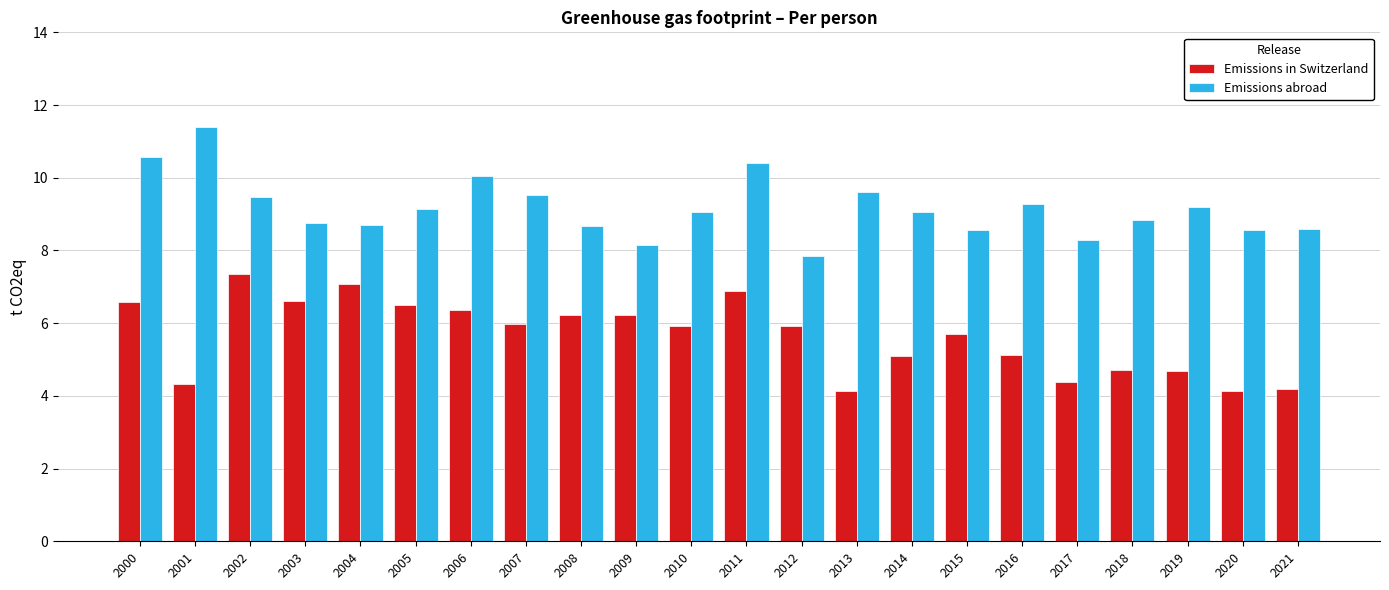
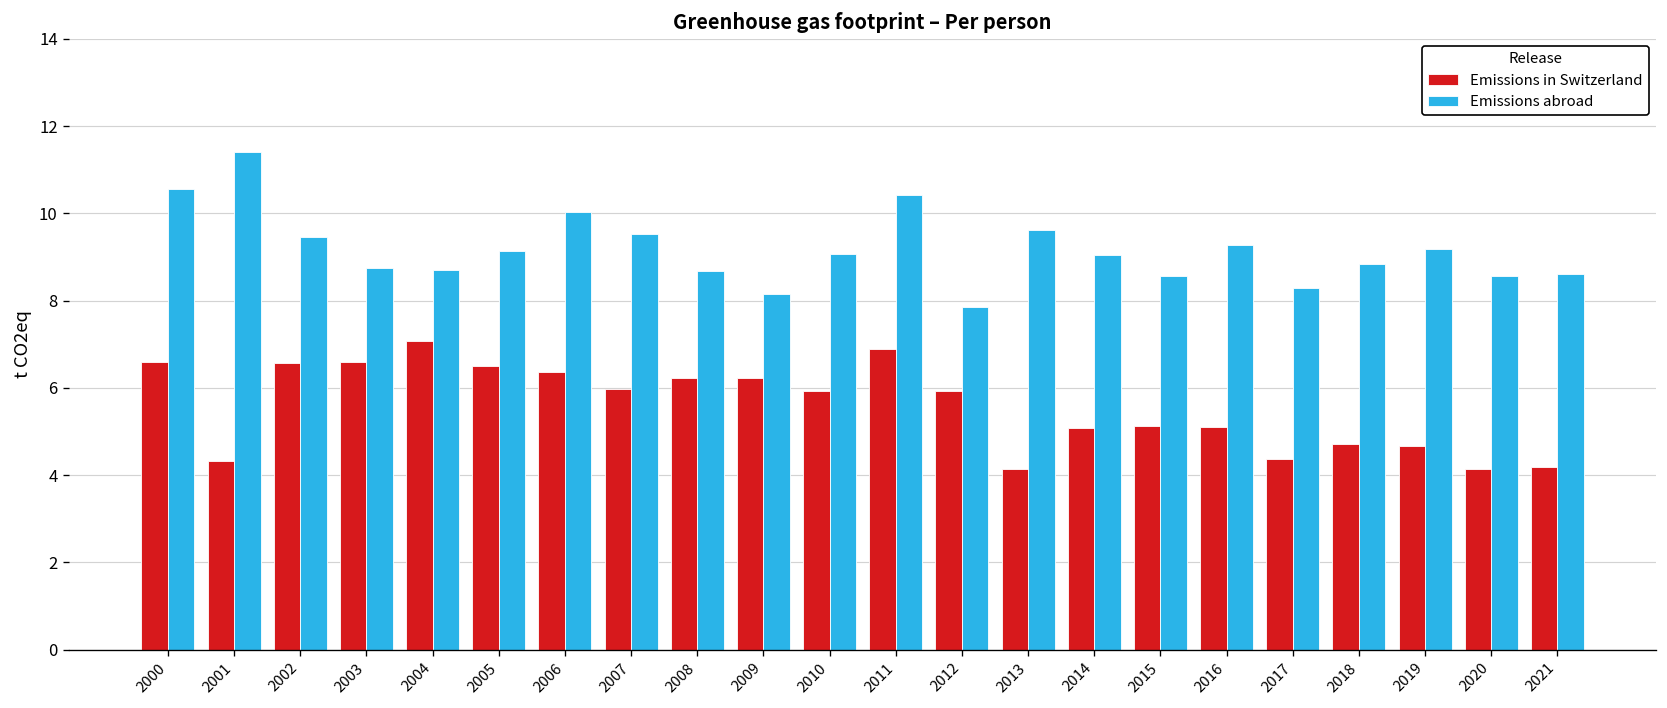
  {
    "Emissions in Switzerland": {
      "2000": 6.6,
      "2001": 4.3,
-     "2002": 7.4,
+     "2002": 6.6,
      "2003": 6.6,
      "2004": 7.1,
      "2005": 6.5,
      "2006": 6.4,
      "2007": 6.0,
      "2008": 6.2,
      "2009": 6.2,
      "2010": 5.9,
      "2011": 6.9,
      "2012": 5.9,
      "2013": 4.1,
      "2014": 5.1,
-     "2015": 5.7,
+     "2015": 5.1,
      "2016": 5.1,
      "2017": 4.4,
      "2018": 4.7,
      "2019": 4.7,
      "2020": 4.1,
      "2021": 4.2
    },
    "Emissions abroad": {
      "2000": 10.6,
      "2001": 11.4,
      "2002": 9.5,
      "2003": 8.7,
      "2004": 8.7,
      "2005": 9.1,
      "2006": 10.0,
      "2007": 9.5,
      "2008": 8.7,
      "2009": 8.1,
      "2010": 9.1,
      "2011": 10.4,
      "2012": 7.8,
      "2013": 9.6,
      "2014": 9.0,
      "2015": 8.6,
      "2016": 9.3,
      "2017": 8.3,
      "2018": 8.8,
      "2019": 9.2,
      "2020": 8.6,
      "2021": 8.6
    }
  }
